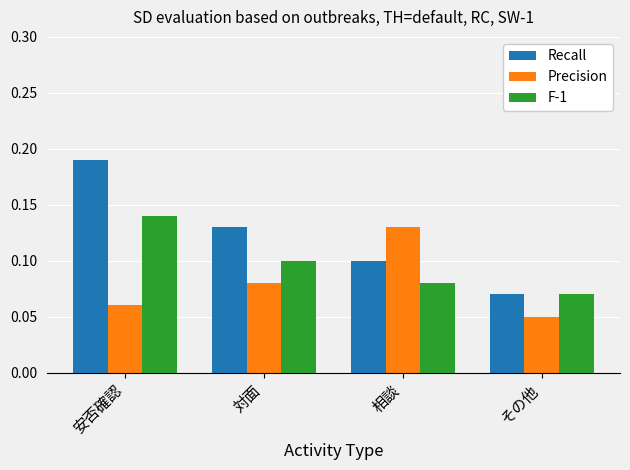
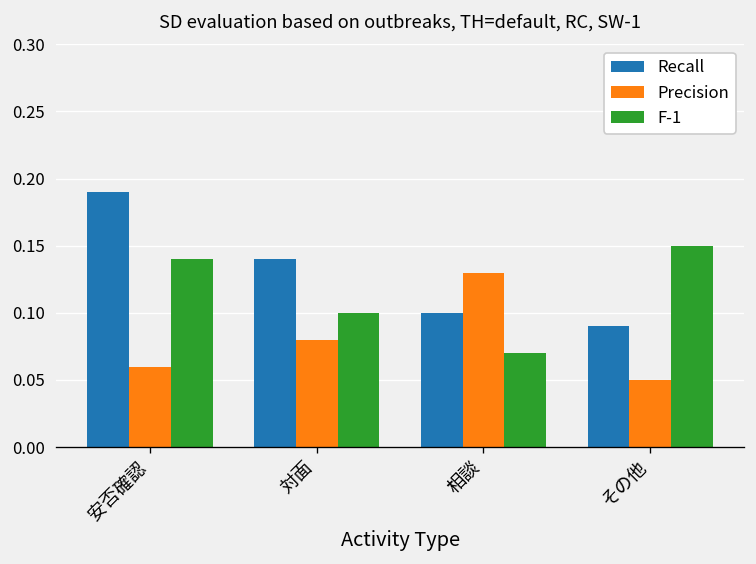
  {
    "Recall": {
      "安否確認": 0.19,
-     "対面": 0.13,
+     "対面": 0.14,
      "相談": 0.10,
-     "その他": 0.07
+     "その他": 0.09
    },
    "Precision": {
      "安否確認": 0.06,
      "対面": 0.08,
      "相談": 0.13,
      "その他": 0.05
    },
    "F-1": {
      "安否確認": 0.14,
      "対面": 0.10,
-     "相談": 0.08,
-     "その他": 0.07
+     "相談": 0.07,
+     "その他": 0.15
    }
  }
